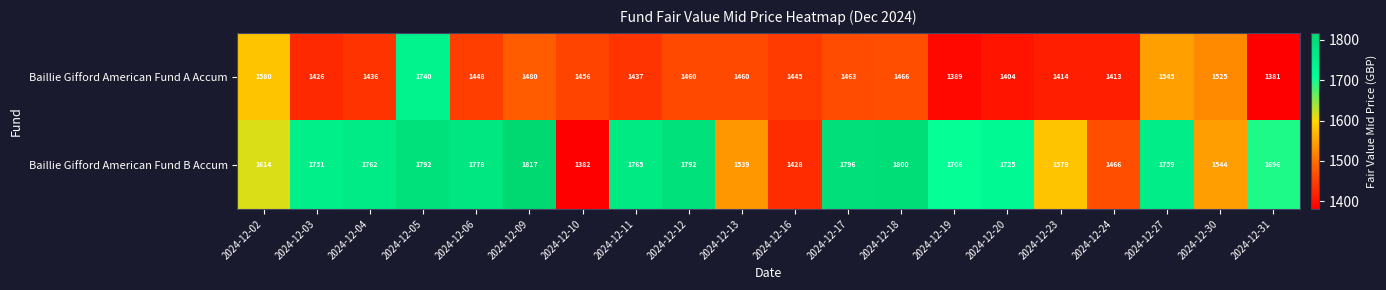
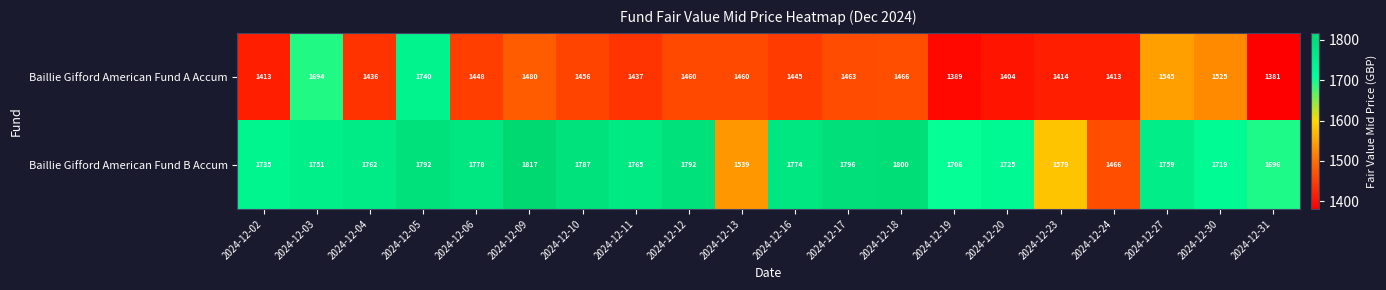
  {
    "Baillie Gifford American Fund A Accum": {
-     "2024-12-02": 1580,
-     "2024-12-03": 1426,
+     "2024-12-02": 1413,
+     "2024-12-03": 1694,
      "2024-12-04": 1436,
      "2024-12-05": 1740,
      "2024-12-06": 1448,
      "2024-12-09": 1480,
      "2024-12-10": 1456,
      "2024-12-11": 1437,
      "2024-12-12": 1460,
      "2024-12-13": 1460,
      "2024-12-16": 1445,
      "2024-12-17": 1463,
      "2024-12-18": 1466,
      "2024-12-19": 1389,
      "2024-12-20": 1404,
      "2024-12-23": 1414,
      "2024-12-24": 1413,
      "2024-12-27": 1545,
      "2024-12-30": 1525,
      "2024-12-31": 1381
    },
    "Baillie Gifford American Fund B Accum": {
-     "2024-12-02": 1614,
+     "2024-12-02": 1735,
      "2024-12-03": 1751,
      "2024-12-04": 1762,
      "2024-12-05": 1792,
      "2024-12-06": 1778,
      "2024-12-09": 1817,
-     "2024-12-10": 1382,
+     "2024-12-10": 1787,
      "2024-12-11": 1765,
      "2024-12-12": 1792,
      "2024-12-13": 1539,
-     "2024-12-16": 1428,
+     "2024-12-16": 1774,
      "2024-12-17": 1796,
      "2024-12-18": 1800,
      "2024-12-19": 1706,
      "2024-12-20": 1725,
      "2024-12-23": 1579,
      "2024-12-24": 1466,
      "2024-12-27": 1759,
-     "2024-12-30": 1544,
+     "2024-12-30": 1719,
      "2024-12-31": 1696
    }
  }
